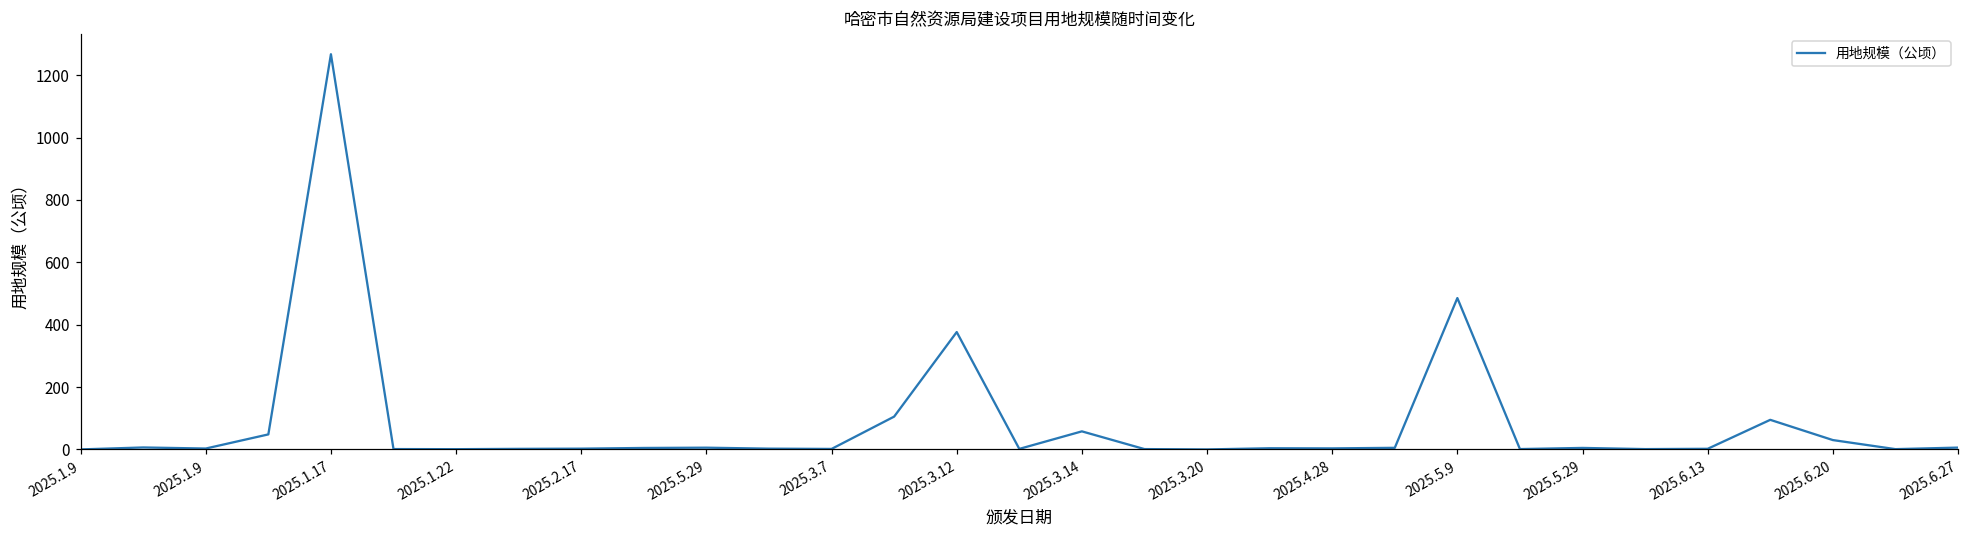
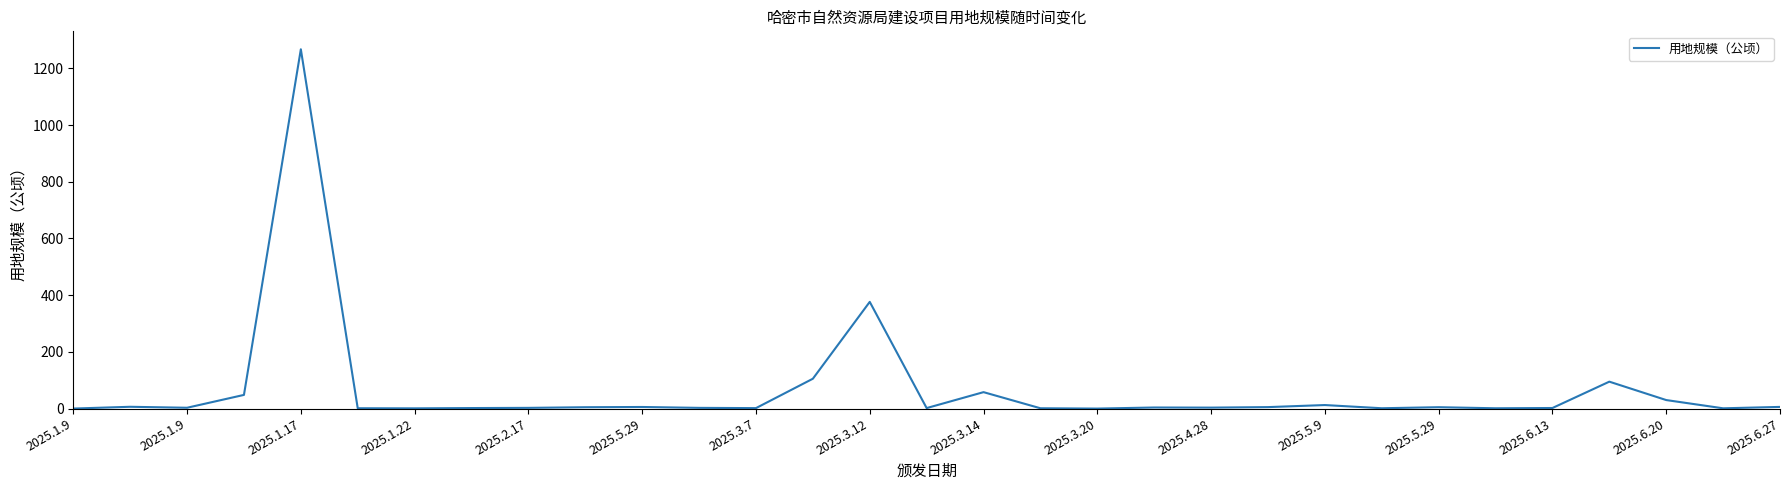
  {
    "2025.1.17": 1270,
    "2025.3.12": 380,
    "2025.3.20": 0,
    "2025.4.28": 0,
-   "2025.5.9": 490
+   "2025.5.9": 10
  }
